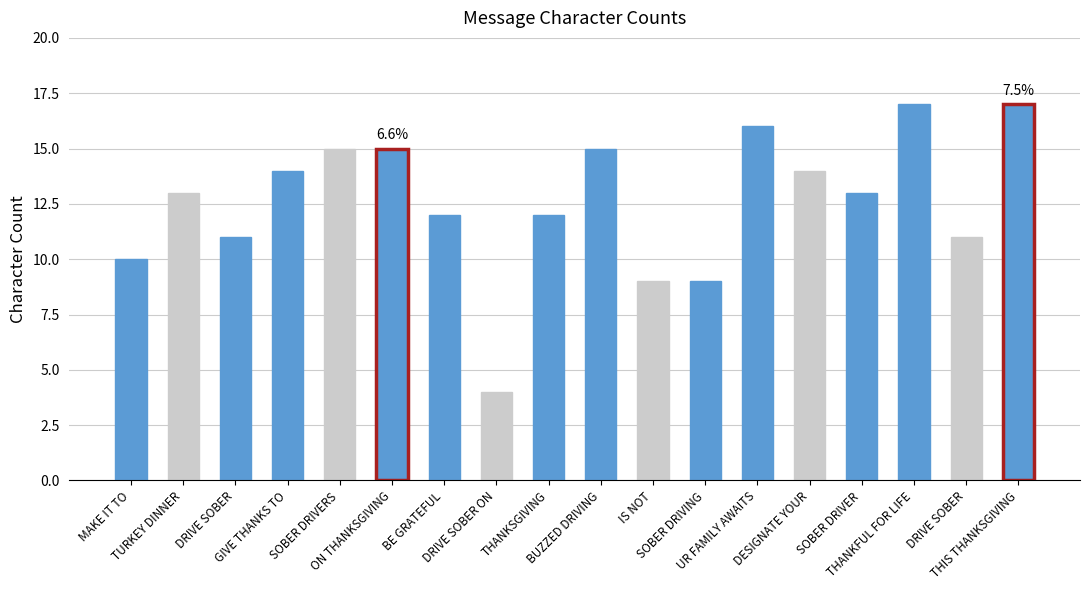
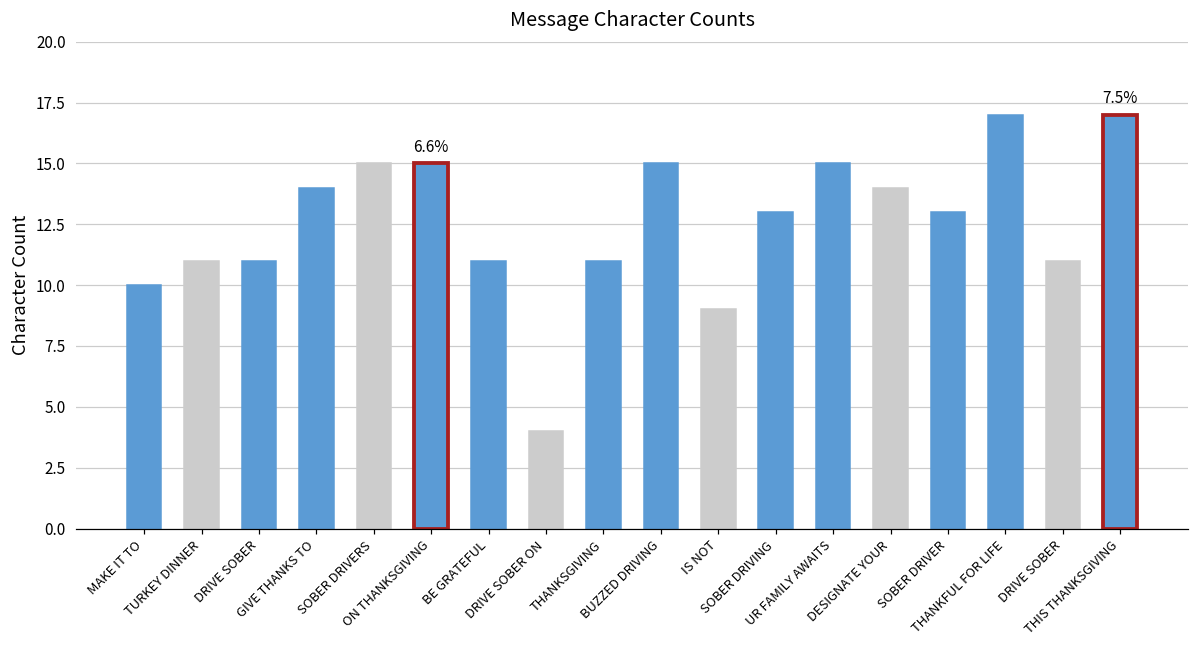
  {
    "MAKE IT TO": 10,
-   "TURKEY DINNER": 13,
+   "TURKEY DINNER": 11,
    "GIVE THANKS TO": 14,
    "SOBER DRIVERS": 15,
-   "BE GRATEFUL": 12,
+   "BE GRATEFUL": 11,
    "DRIVE SOBER ON": 4,
-   "THANKSGIVING": 12,
+   "THANKSGIVING": 11,
    "BUZZED DRIVING": 15,
    "IS NOT": 9,
-   "SOBER DRIVING": 9,
-   "UR FAMILY AWAITS": 16,
+   "SOBER DRIVING": 13,
+   "UR FAMILY AWAITS": 15,
    "DESIGNATE YOUR": 14,
    "SOBER DRIVER": 13,
    "THANKFUL FOR LIFE": 17
  }
